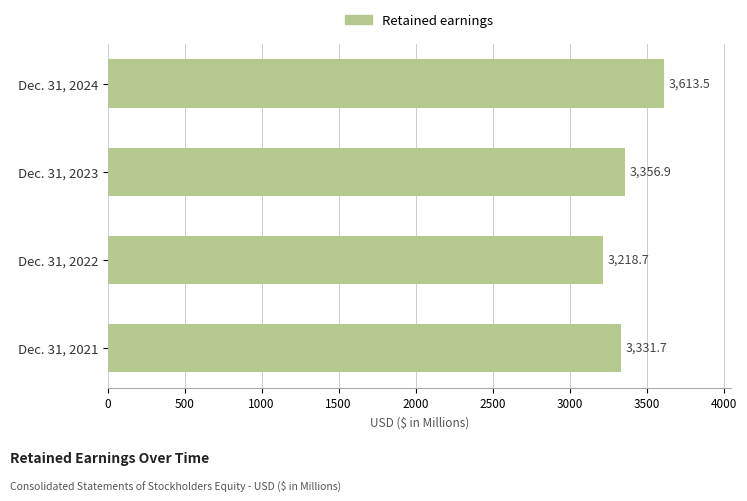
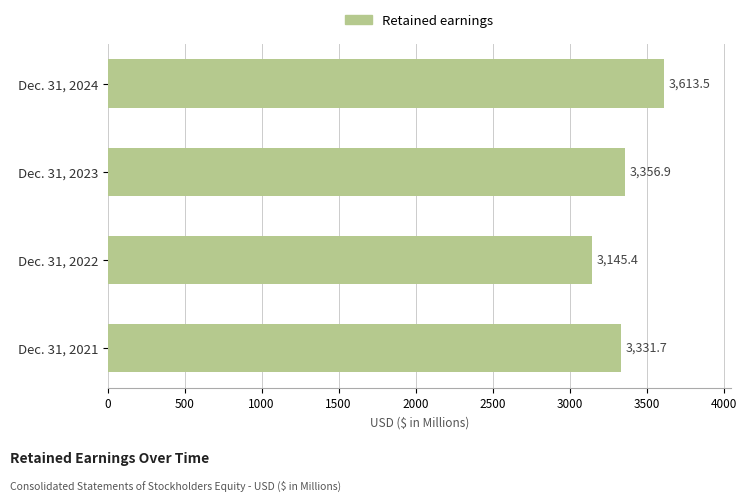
  {
    "Dec. 31, 2024": "3,613.5",
    "Dec. 31, 2023": "3,356.9",
-   "Dec. 31, 2022": "3,218.7",
+   "Dec. 31, 2022": "3,145.4",
    "Dec. 31, 2021": "3,331.7"
  }
